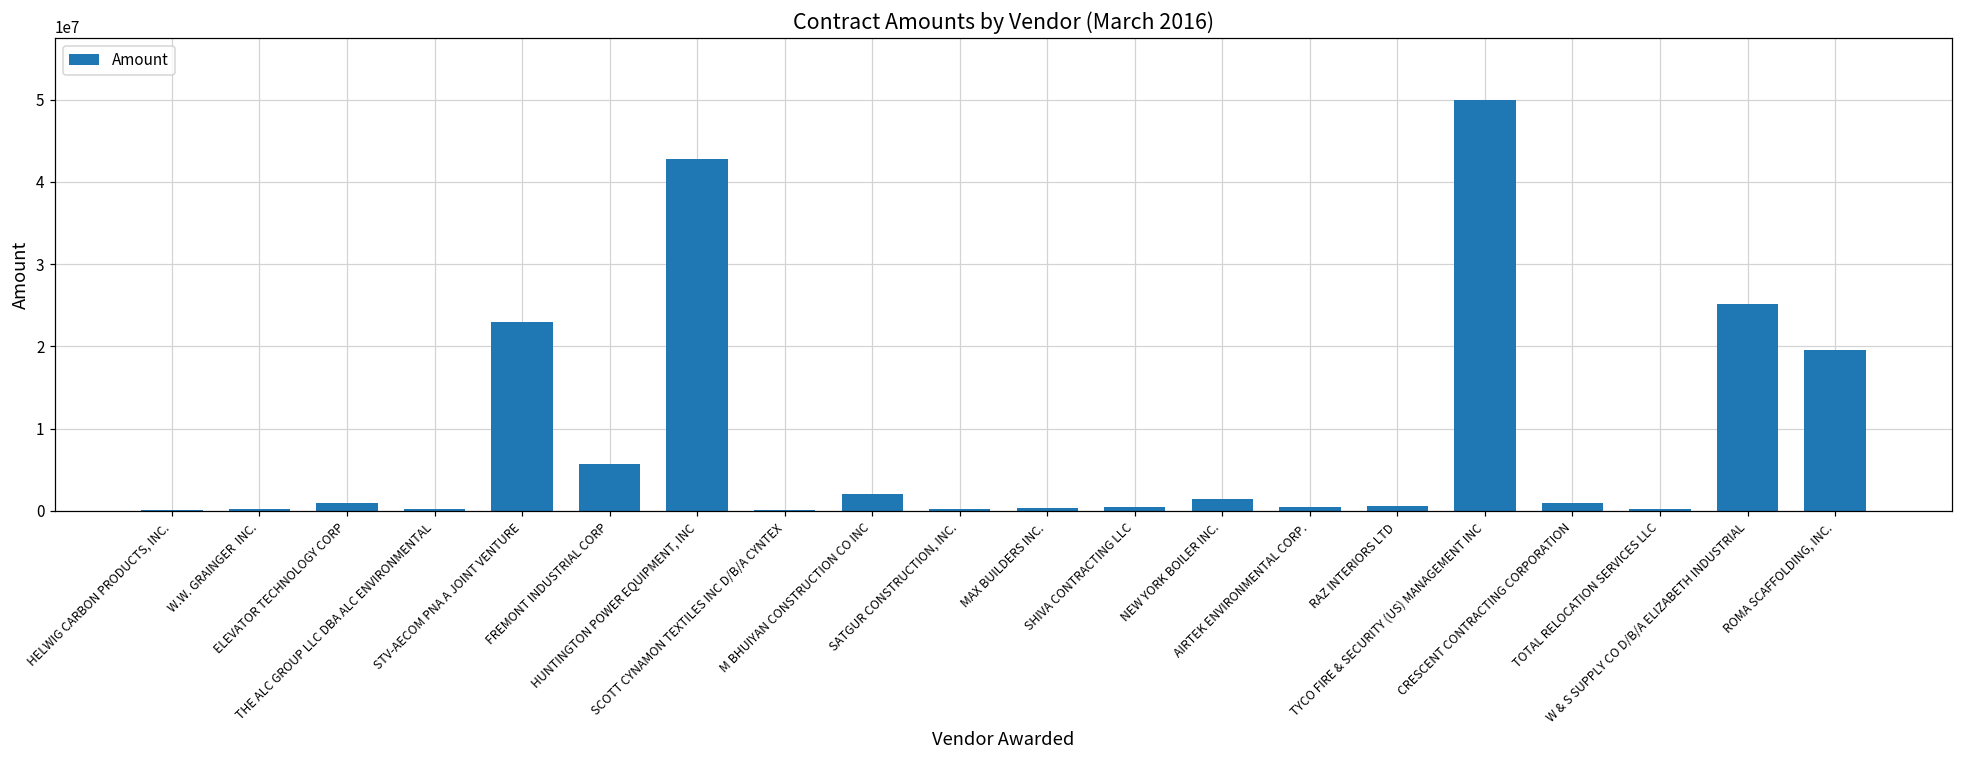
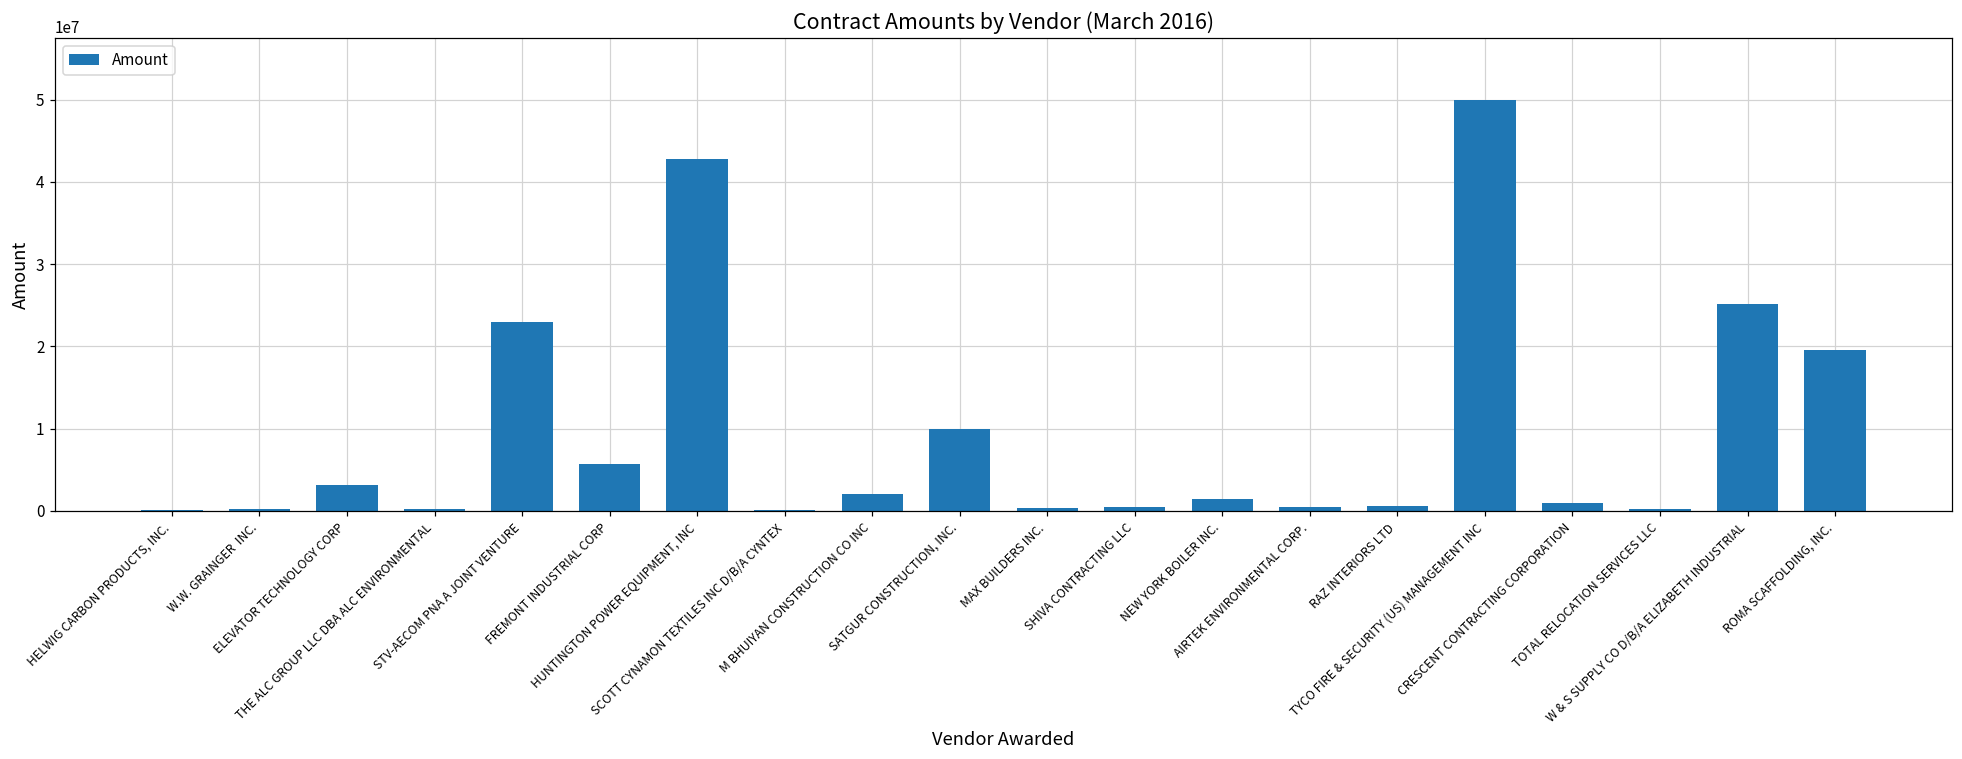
  {
-   "ELEVATOR TECHNOLOGY CORP": 1000000,
+   "ELEVATOR TECHNOLOGY CORP": 3000000,
    "STV-AECOM PNA A JOINT VENTURE": 23000000,
    "FREMONT INDUSTRIAL CORP": 6000000,
    "HUNTINGTON POWER EQUIPMENT, INC": 43000000,
    "M BHUIYAN CONSTRUCTION CO INC": 2000000,
-   "SATGUR CONSTRUCTION, INC.": 0,
+   "SATGUR CONSTRUCTION, INC.": 10000000,
    "MAX BUILDERS INC.": 0,
    "SHIVA CONTRACTING LLC": 0,
    "NEW YORK BOILER INC.": 2000000,
    "AIRTEK ENVIRONMENTAL CORP.": 0,
    "RAZ INTERIORS LTD": 1000000,
    "TYCO FIRE & SECURITY (US) MANAGEMENT INC": 50000000,
    "CRESCENT CONTRACTING CORPORATION": 1000000,
    "W & S SUPPLY CO D/B/A ELIZABETH INDUSTRIAL": 25000000,
    "ROMA SCAFFOLDING, INC.": 20000000
  }
